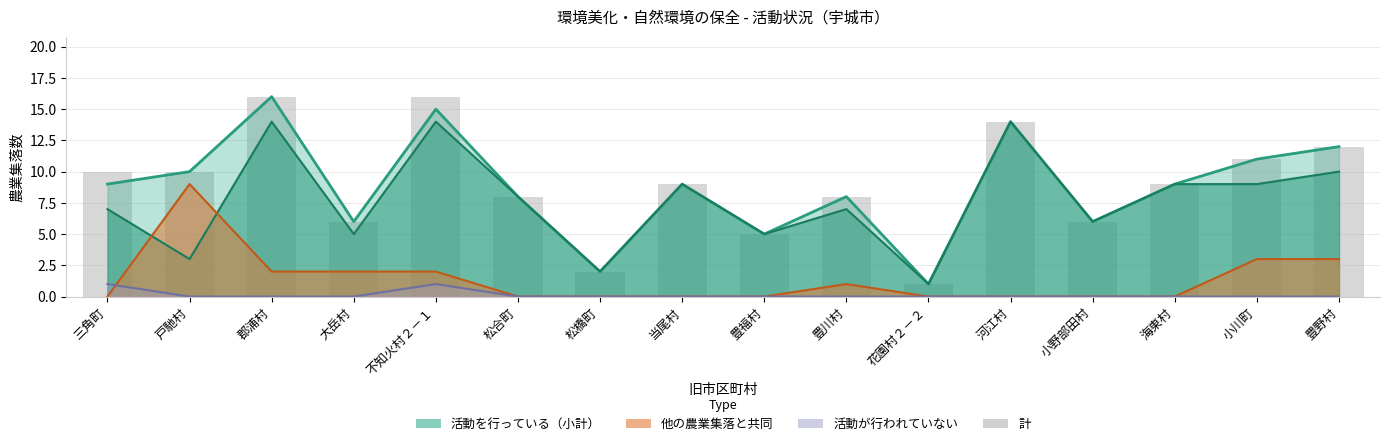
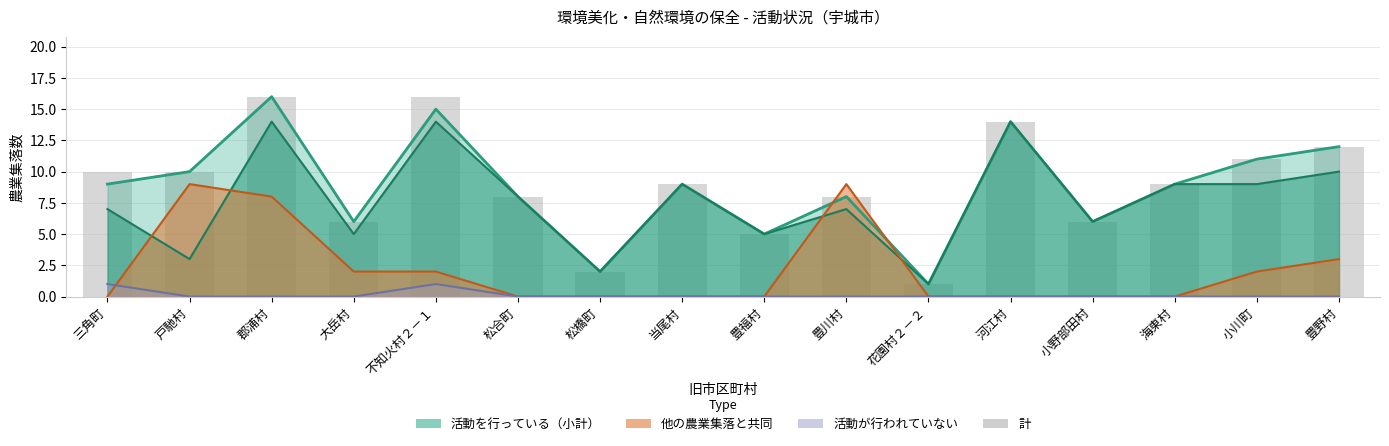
  {
    "他の農業集落と共同": {
      "三角町": 0,
      "戸馳村": 9,
-     "郡浦村": 2,
+     "郡浦村": 8,
      "大岳村": 2,
      "不知火村２－１": 2,
-     "豊川村": 1,
-     "小川町": 3,
+     "豊川村": 9,
+     "小川町": 2,
      "豊野村": 3
    }
  }
